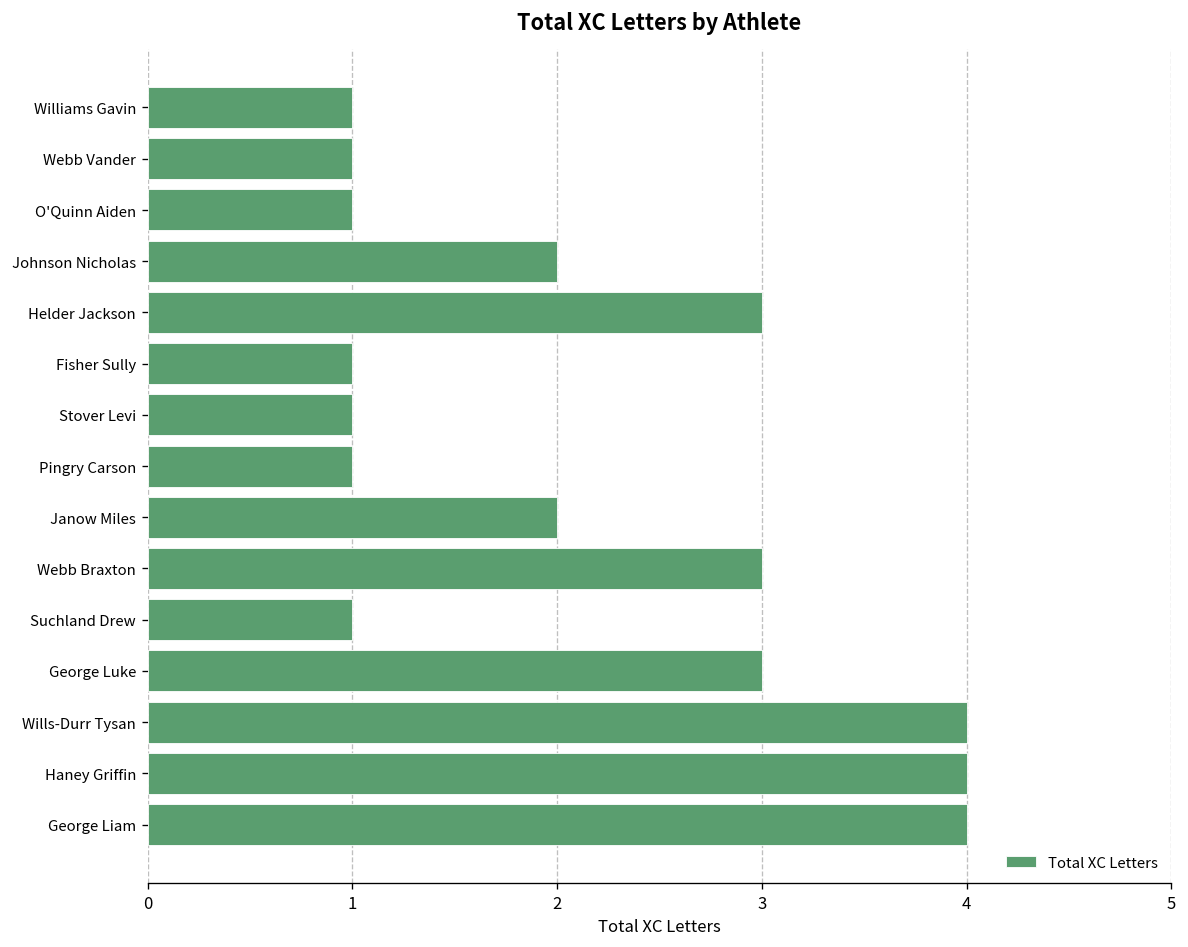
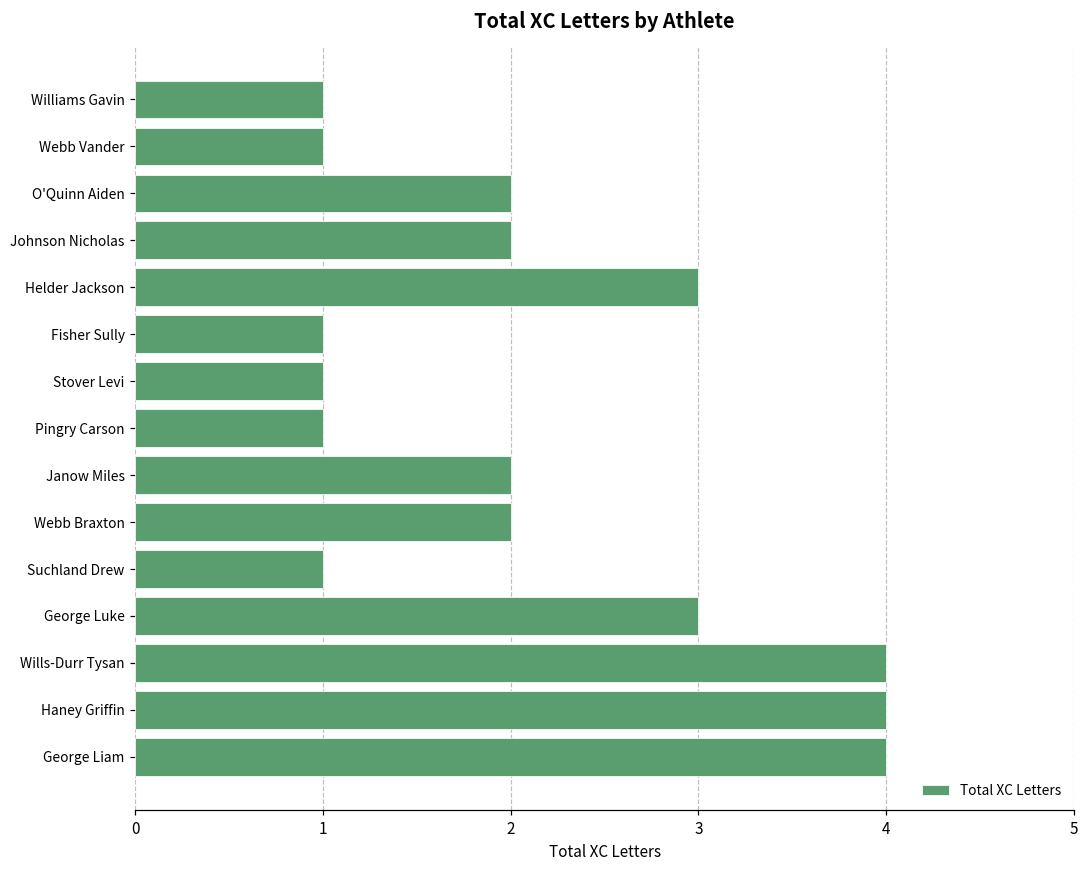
  {
    "Williams Gavin": 1,
    "Webb Vander": 1,
-   "O'Quinn Aiden": 1,
+   "O'Quinn Aiden": 2,
    "Johnson Nicholas": 2,
    "Helder Jackson": 3,
    "Fisher Sully": 1,
    "Stover Levi": 1,
    "Pingry Carson": 1,
    "Janow Miles": 2,
-   "Webb Braxton": 3,
+   "Webb Braxton": 2,
    "Suchland Drew": 1,
    "George Luke": 3,
    "Wills-Durr Tysan": 4,
    "Haney Griffin": 4,
    "George Liam": 4
  }
